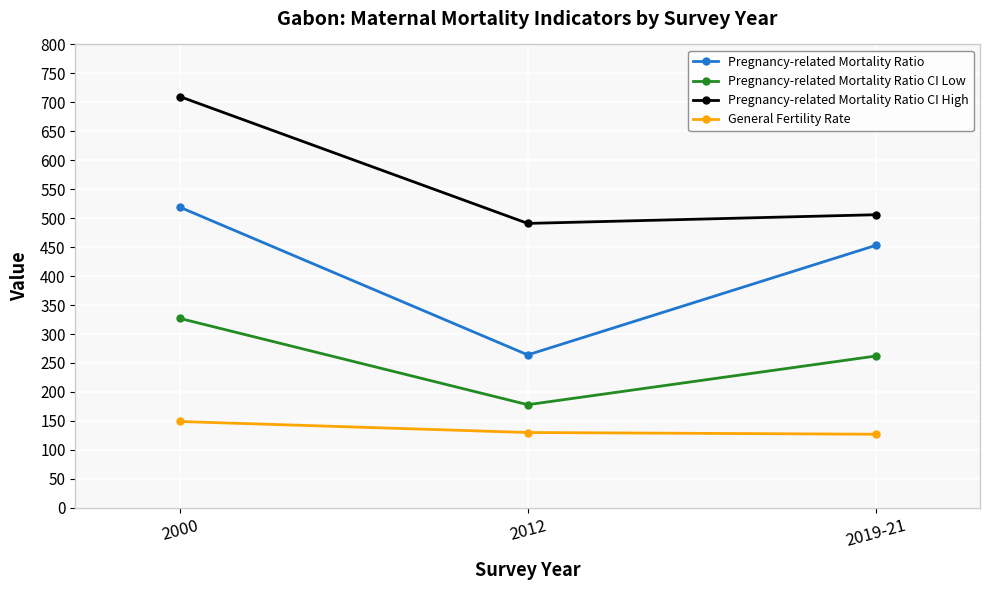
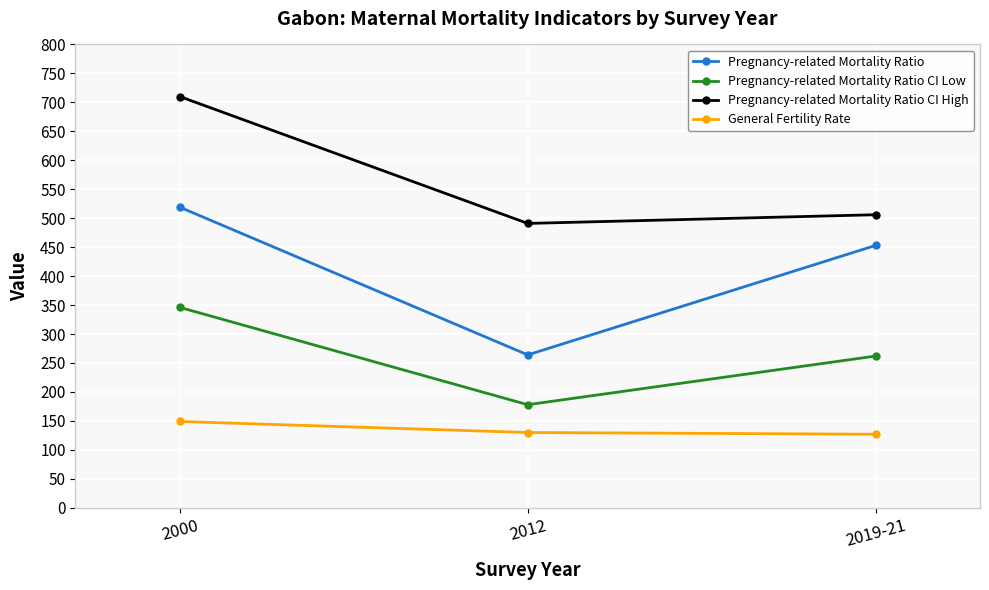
  {
    "Pregnancy-related Mortality Ratio": {
      "2000": 520,
      "2012": 260,
      "2019-21": 450
    },
    "Pregnancy-related Mortality Ratio CI Low": {
-     "2000": 330,
+     "2000": 350,
      "2012": 180,
      "2019-21": 260
    },
    "Pregnancy-related Mortality Ratio CI High": {
      "2000": 710,
      "2012": 490,
      "2019-21": 510
    },
    "General Fertility Rate": {
      "2000": 150,
      "2012": 130,
      "2019-21": 130
    }
  }
